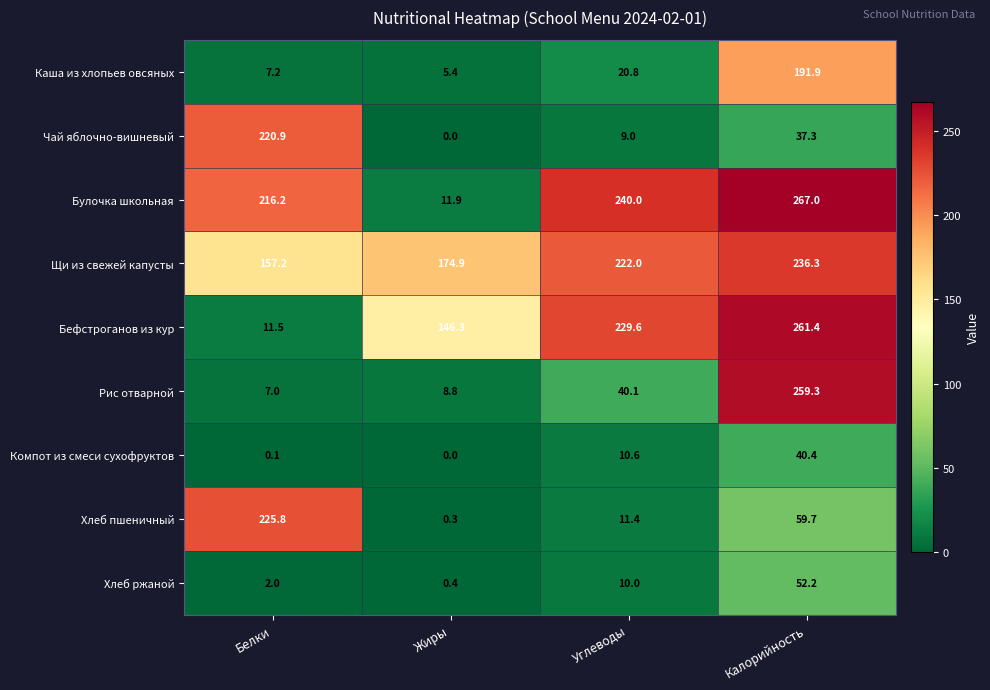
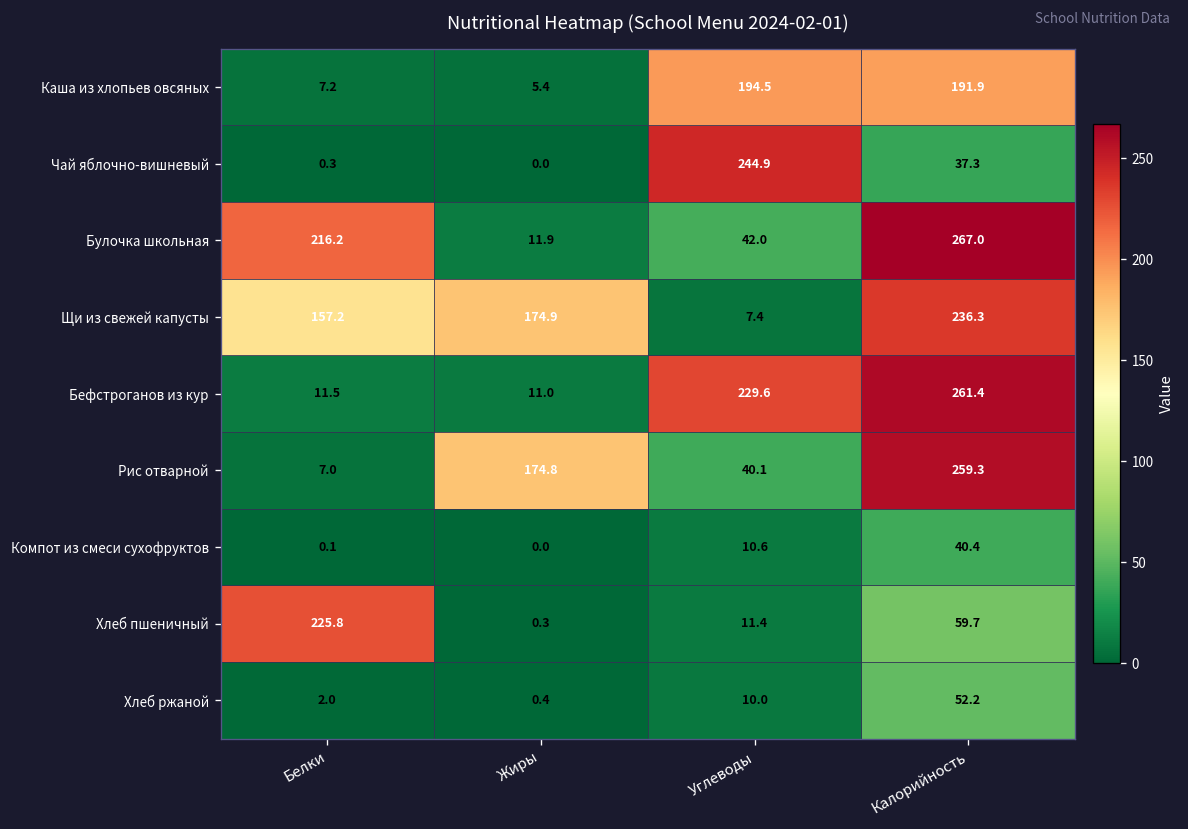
  {
    "Каша из хлопьев овсяных": {
      "Белки": 7.2,
      "Жиры": 5.4,
-     "Углеводы": 20.8,
+     "Углеводы": 194.5,
      "Калорийность": 191.9
    },
    "Чай яблочно-вишневый": {
-     "Белки": 220.9,
+     "Белки": 0.3,
      "Жиры": 0.0,
-     "Углеводы": 9.0,
+     "Углеводы": 244.9,
      "Калорийность": 37.3
    },
    "Булочка школьная": {
      "Белки": 216.2,
      "Жиры": 11.9,
-     "Углеводы": 240.0,
+     "Углеводы": 42.0,
      "Калорийность": 267.0
    },
    "Щи из свежей капусты": {
      "Белки": 157.2,
      "Жиры": 174.9,
-     "Углеводы": 222.0,
+     "Углеводы": 7.4,
      "Калорийность": 236.3
    },
    "Бефстроганов из кур": {
      "Белки": 11.5,
-     "Жиры": 146.3,
+     "Жиры": 11.0,
      "Углеводы": 229.6,
      "Калорийность": 261.4
    },
    "Рис отварной": {
      "Белки": 7.0,
-     "Жиры": 8.8,
+     "Жиры": 174.8,
      "Углеводы": 40.1,
      "Калорийность": 259.3
    },
    "Компот из смеси сухофруктов": {
      "Белки": 0.1,
      "Жиры": 0.0,
      "Углеводы": 10.6,
      "Калорийность": 40.4
    },
    "Хлеб пшеничный": {
      "Белки": 225.8,
      "Жиры": 0.3,
      "Углеводы": 11.4,
      "Калорийность": 59.7
    },
    "Хлеб ржаной": {
      "Белки": 2.0,
      "Жиры": 0.4,
      "Углеводы": 10.0,
      "Калорийность": 52.2
    }
  }
